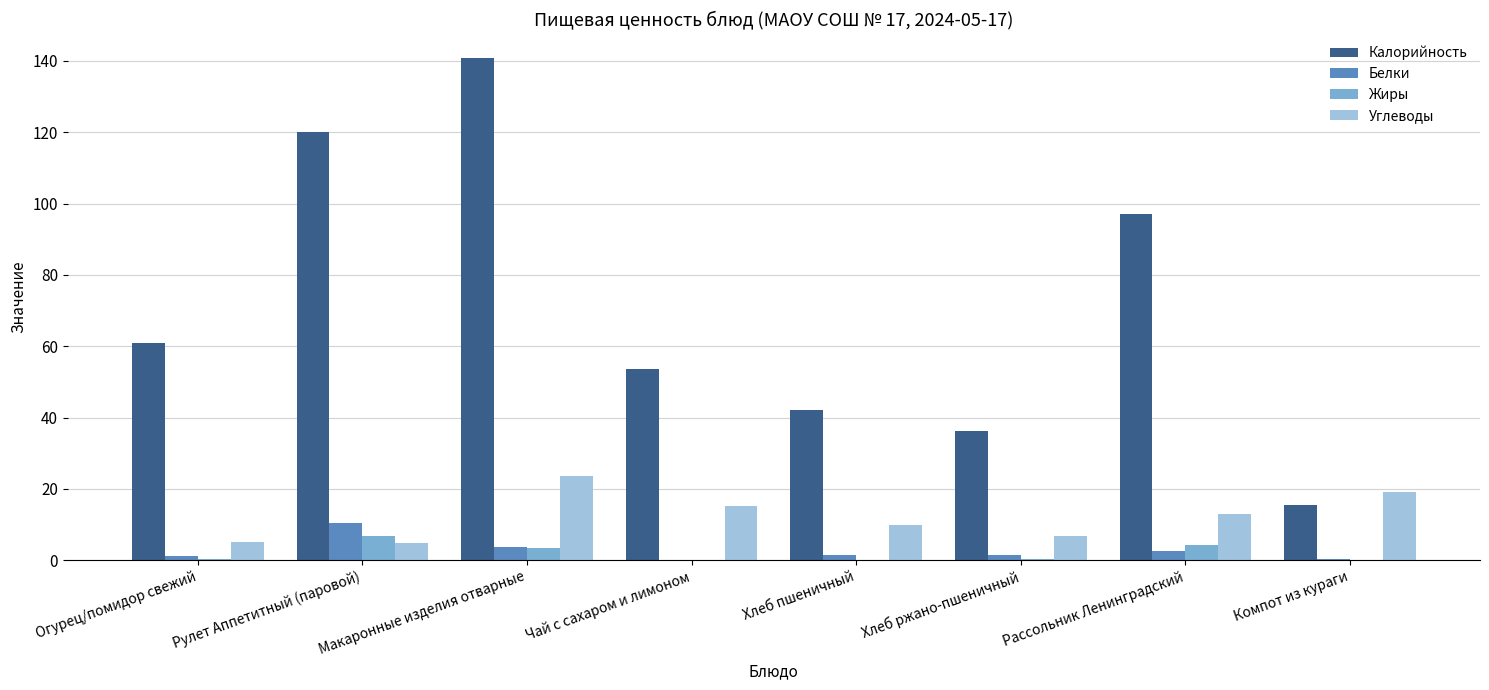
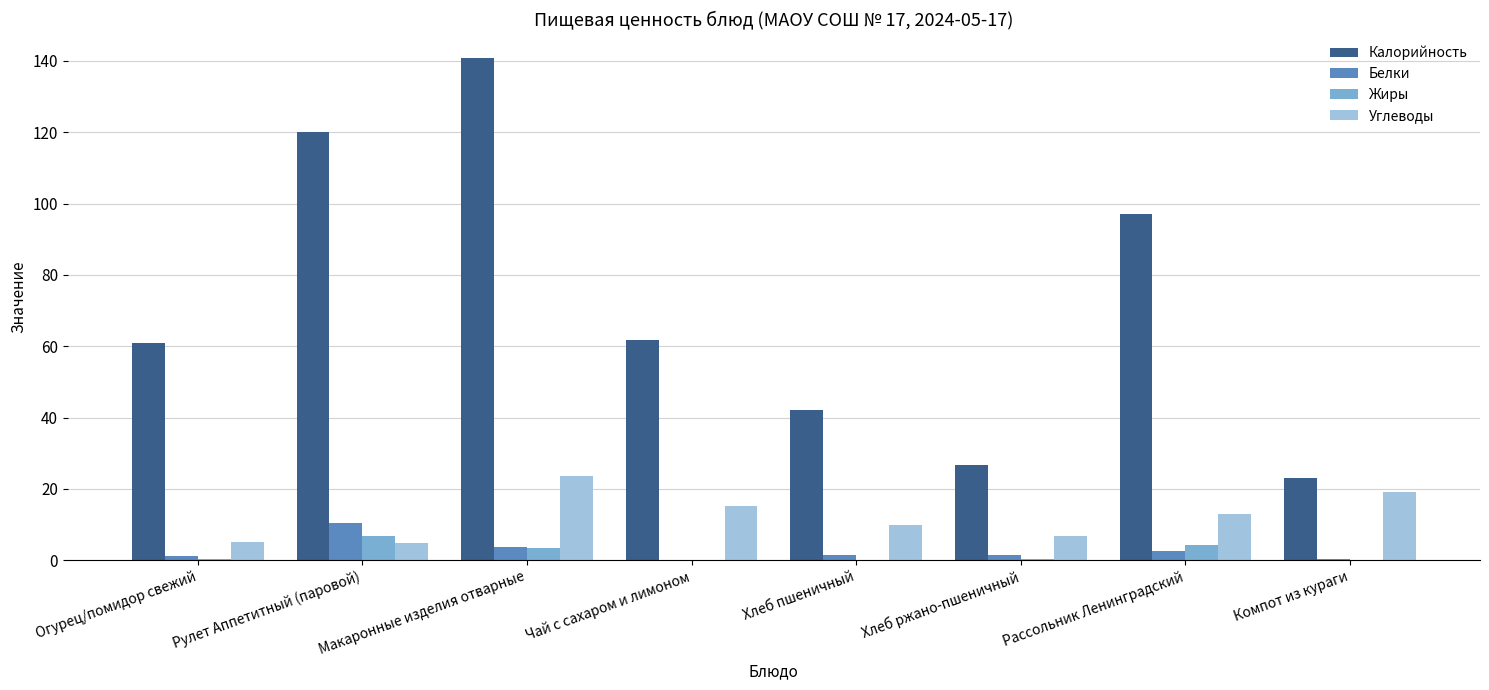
  {
    "Калорийность": {
      "Огурец/помидор свежий": 61,
      "Рулет Аппетитный (паровой)": 120,
      "Макаронные изделия отварные": 141,
-     "Чай с сахаром и лимоном": 54,
+     "Чай с сахаром и лимоном": 62,
      "Хлеб пшеничный": 42,
-     "Хлеб ржано-пшеничный": 36,
+     "Хлеб ржано-пшеничный": 27,
      "Рассольник Ленинградский": 97,
-     "Компот из кураги": 15
+     "Компот из кураги": 23
    }
  }
